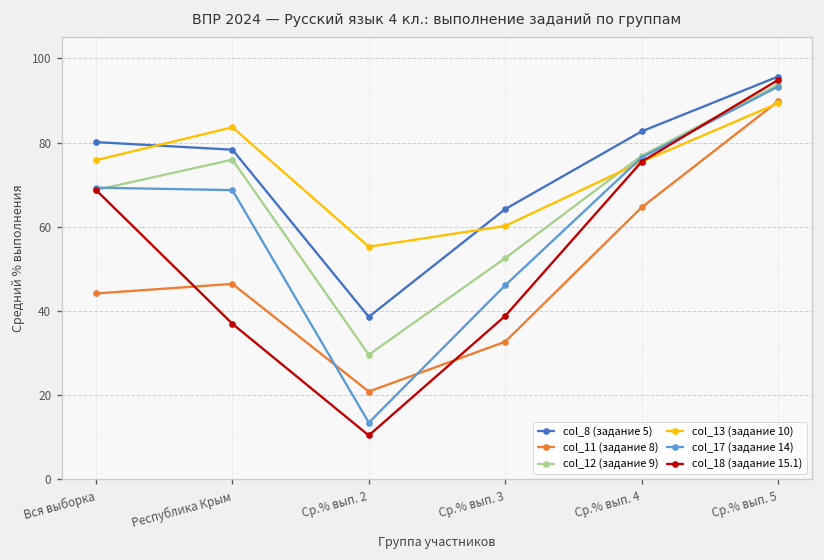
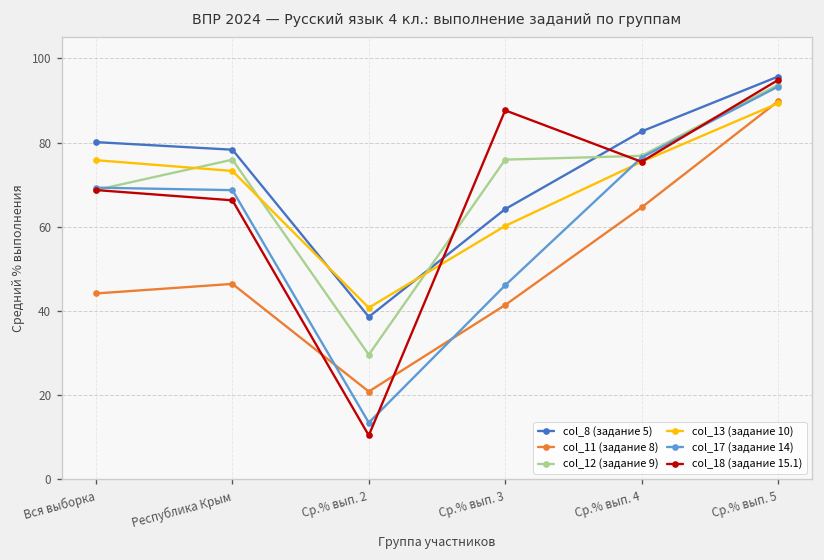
  {
    "col_11 (задание 8)": {
      "Вся выборка": 44,
      "Республика Крым": 46,
      "Ср.% вып. 2": 21,
-     "Ср.% вып. 3": 33,
+     "Ср.% вып. 3": 41,
      "Ср.% вып. 4": 65
    },
    "col_12 (задание 9)": {
      "Республика Крым": 76,
      "Ср.% вып. 2": 30,
-     "Ср.% вып. 3": 53
+     "Ср.% вып. 3": 76
    },
    "col_13 (задание 10)": {
      "Вся выборка": 76,
-     "Республика Крым": 84,
-     "Ср.% вып. 2": 55,
+     "Республика Крым": 73,
+     "Ср.% вып. 2": 41,
      "Ср.% вып. 3": 60
    },
    "col_18 (задание 15.1)": {
-     "Республика Крым": 37,
+     "Республика Крым": 66,
      "Ср.% вып. 2": 10,
-     "Ср.% вып. 3": 39,
+     "Ср.% вып. 3": 88,
      "Ср.% вып. 5": 95
    }
  }
